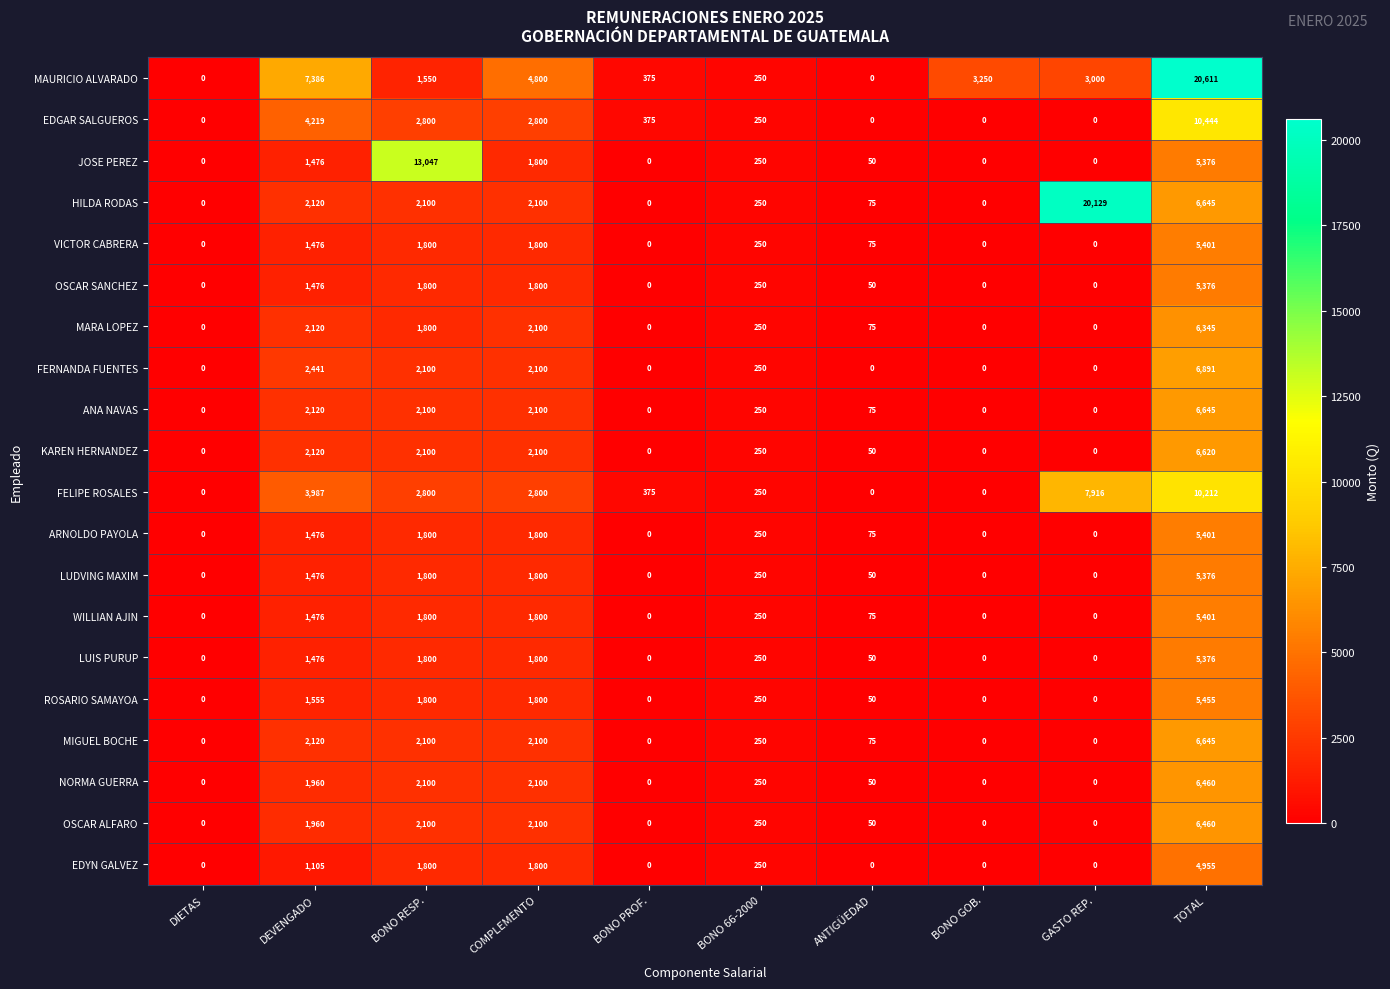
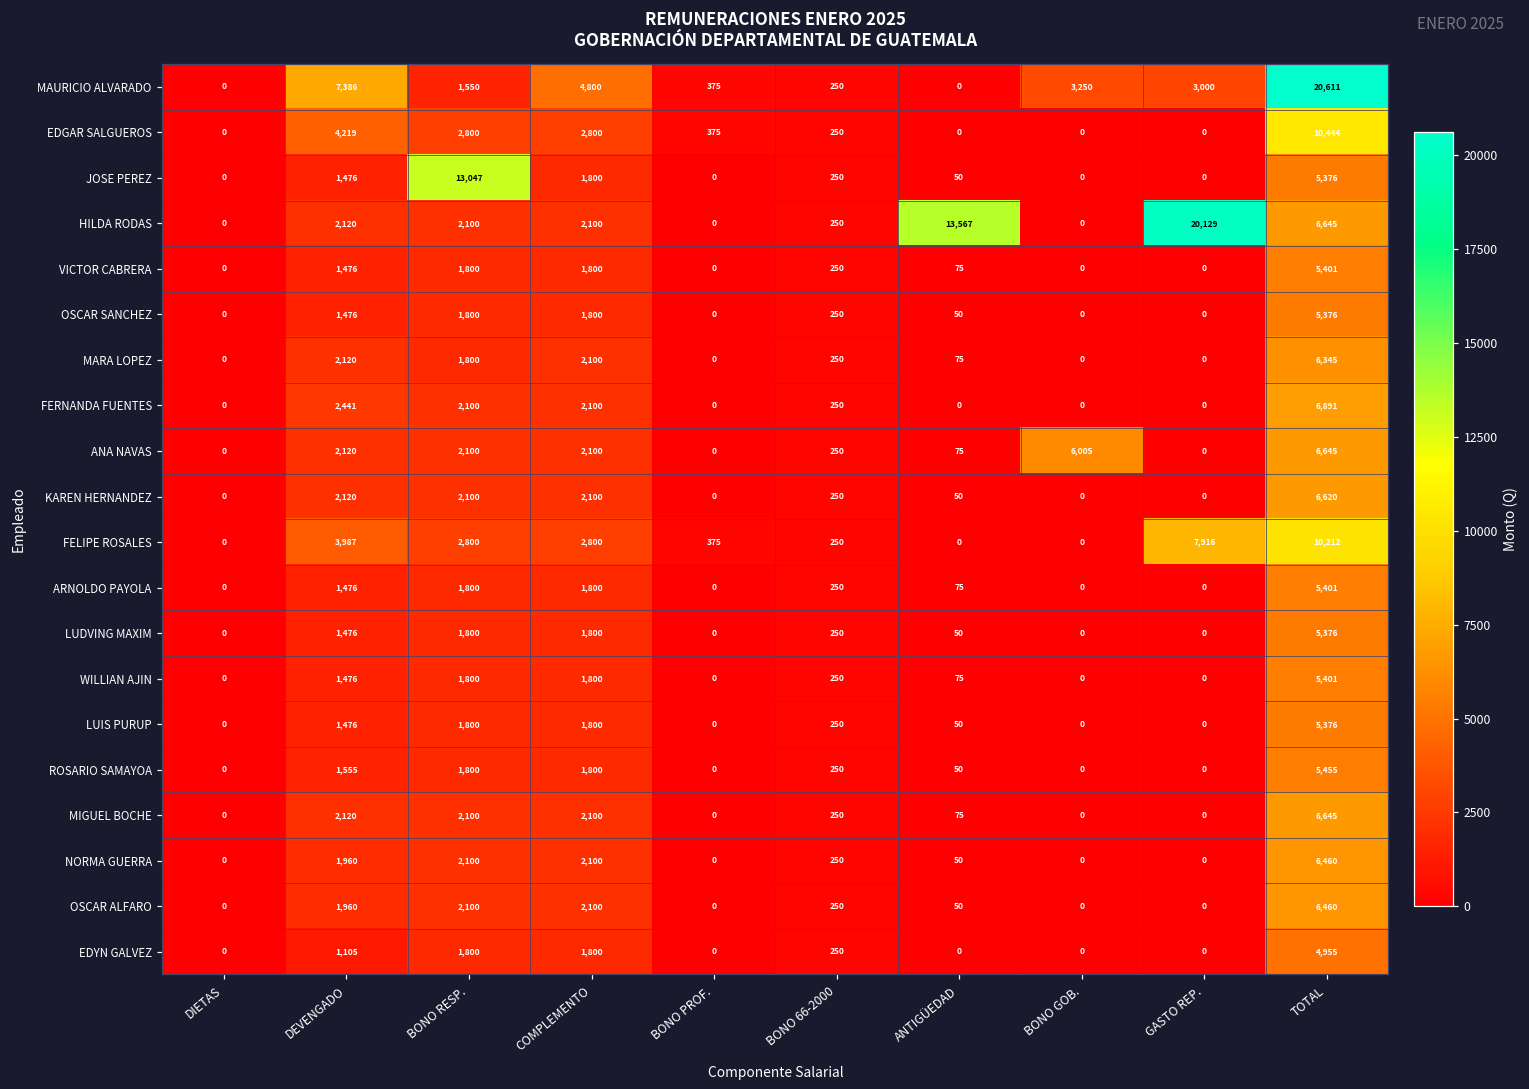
  {
    "MAURICIO ALVARADO": {
      "DIETAS": "0",
      "DEVENGADO": "7,386",
      "BONO RESP.": "1,550",
      "COMPLEMENTO": "4,800",
      "BONO PROF.": "375",
      "BONO 66-2000": "250",
      "ANTIGÜEDAD": "0",
      "BONO GOB.": "3,250",
      "GASTO REP.": "3,000",
      "TOTAL": "20,611"
    },
    "EDGAR SALGUEROS": {
      "DIETAS": "0",
      "DEVENGADO": "4,219",
      "BONO RESP.": "2,800",
      "COMPLEMENTO": "2,800",
      "BONO PROF.": "375",
      "BONO 66-2000": "250",
      "ANTIGÜEDAD": "0",
      "BONO GOB.": "0",
      "GASTO REP.": "0",
      "TOTAL": "10,444"
    },
    "JOSE PEREZ": {
      "DIETAS": "0",
      "DEVENGADO": "1,476",
      "BONO RESP.": "13,047",
      "COMPLEMENTO": "1,800",
      "BONO PROF.": "0",
      "BONO 66-2000": "250",
      "ANTIGÜEDAD": "50",
      "BONO GOB.": "0",
      "GASTO REP.": "0",
      "TOTAL": "5,376"
    },
    "HILDA RODAS": {
      "DIETAS": "0",
      "DEVENGADO": "2,120",
      "BONO RESP.": "2,100",
      "COMPLEMENTO": "2,100",
      "BONO PROF.": "0",
      "BONO 66-2000": "250",
-     "ANTIGÜEDAD": "75",
+     "ANTIGÜEDAD": "13,567",
      "BONO GOB.": "0",
      "GASTO REP.": "20,129",
      "TOTAL": "6,645"
    },
    "VICTOR CABRERA": {
      "DIETAS": "0",
      "DEVENGADO": "1,476",
      "BONO RESP.": "1,800",
      "COMPLEMENTO": "1,800",
      "BONO PROF.": "0",
      "BONO 66-2000": "250",
      "ANTIGÜEDAD": "75",
      "BONO GOB.": "0",
      "GASTO REP.": "0",
      "TOTAL": "5,401"
    },
    "OSCAR SANCHEZ": {
      "DIETAS": "0",
      "DEVENGADO": "1,476",
      "BONO RESP.": "1,800",
      "COMPLEMENTO": "1,800",
      "BONO PROF.": "0",
      "BONO 66-2000": "250",
      "ANTIGÜEDAD": "50",
      "BONO GOB.": "0",
      "GASTO REP.": "0",
      "TOTAL": "5,376"
    },
    "MARA LOPEZ": {
      "DIETAS": "0",
      "DEVENGADO": "2,120",
      "BONO RESP.": "1,800",
      "COMPLEMENTO": "2,100",
      "BONO PROF.": "0",
      "BONO 66-2000": "250",
      "ANTIGÜEDAD": "75",
      "BONO GOB.": "0",
      "GASTO REP.": "0",
      "TOTAL": "6,345"
    },
    "FERNANDA FUENTES": {
      "DIETAS": "0",
      "DEVENGADO": "2,441",
      "BONO RESP.": "2,100",
      "COMPLEMENTO": "2,100",
      "BONO PROF.": "0",
      "BONO 66-2000": "250",
      "ANTIGÜEDAD": "0",
      "BONO GOB.": "0",
      "GASTO REP.": "0",
      "TOTAL": "6,891"
    },
    "ANA NAVAS": {
      "DIETAS": "0",
      "DEVENGADO": "2,120",
      "BONO RESP.": "2,100",
      "COMPLEMENTO": "2,100",
      "BONO PROF.": "0",
      "BONO 66-2000": "250",
      "ANTIGÜEDAD": "75",
-     "BONO GOB.": "0",
+     "BONO GOB.": "6,005",
      "GASTO REP.": "0",
      "TOTAL": "6,645"
    },
    "KAREN HERNANDEZ": {
      "DIETAS": "0",
      "DEVENGADO": "2,120",
      "BONO RESP.": "2,100",
      "COMPLEMENTO": "2,100",
      "BONO PROF.": "0",
      "BONO 66-2000": "250",
      "ANTIGÜEDAD": "50",
      "BONO GOB.": "0",
      "GASTO REP.": "0",
      "TOTAL": "6,620"
    },
    "FELIPE ROSALES": {
      "DIETAS": "0",
      "DEVENGADO": "3,987",
      "BONO RESP.": "2,800",
      "COMPLEMENTO": "2,800",
      "BONO PROF.": "375",
      "BONO 66-2000": "250",
      "ANTIGÜEDAD": "0",
      "BONO GOB.": "0",
      "GASTO REP.": "7,916",
      "TOTAL": "10,212"
    },
    "ARNOLDO PAYOLA": {
      "DIETAS": "0",
      "DEVENGADO": "1,476",
      "BONO RESP.": "1,800",
      "COMPLEMENTO": "1,800",
      "BONO PROF.": "0",
      "BONO 66-2000": "250",
      "ANTIGÜEDAD": "75",
      "BONO GOB.": "0",
      "GASTO REP.": "0",
      "TOTAL": "5,401"
    },
    "LUDVING MAXIM": {
      "DIETAS": "0",
      "DEVENGADO": "1,476",
      "BONO RESP.": "1,800",
      "COMPLEMENTO": "1,800",
      "BONO PROF.": "0",
      "BONO 66-2000": "250",
      "ANTIGÜEDAD": "50",
      "BONO GOB.": "0",
      "GASTO REP.": "0",
      "TOTAL": "5,376"
    },
    "WILLIAN AJIN": {
      "DIETAS": "0",
      "DEVENGADO": "1,476",
      "BONO RESP.": "1,800",
      "COMPLEMENTO": "1,800",
      "BONO PROF.": "0",
      "BONO 66-2000": "250",
      "ANTIGÜEDAD": "75",
      "BONO GOB.": "0",
      "GASTO REP.": "0",
      "TOTAL": "5,401"
    },
    "LUIS PURUP": {
      "DIETAS": "0",
      "DEVENGADO": "1,476",
      "BONO RESP.": "1,800",
      "COMPLEMENTO": "1,800",
      "BONO PROF.": "0",
      "BONO 66-2000": "250",
      "ANTIGÜEDAD": "50",
      "BONO GOB.": "0",
      "GASTO REP.": "0",
      "TOTAL": "5,376"
    },
    "ROSARIO SAMAYOA": {
      "DIETAS": "0",
      "DEVENGADO": "1,555",
      "BONO RESP.": "1,800",
      "COMPLEMENTO": "1,800",
      "BONO PROF.": "0",
      "BONO 66-2000": "250",
      "ANTIGÜEDAD": "50",
      "BONO GOB.": "0",
      "GASTO REP.": "0",
      "TOTAL": "5,455"
    },
    "MIGUEL BOCHE": {
      "DIETAS": "0",
      "DEVENGADO": "2,120",
      "BONO RESP.": "2,100",
      "COMPLEMENTO": "2,100",
      "BONO PROF.": "0",
      "BONO 66-2000": "250",
      "ANTIGÜEDAD": "75",
      "BONO GOB.": "0",
      "GASTO REP.": "0",
      "TOTAL": "6,645"
    },
    "NORMA GUERRA": {
      "DIETAS": "0",
      "DEVENGADO": "1,960",
      "BONO RESP.": "2,100",
      "COMPLEMENTO": "2,100",
      "BONO PROF.": "0",
      "BONO 66-2000": "250",
      "ANTIGÜEDAD": "50",
      "BONO GOB.": "0",
      "GASTO REP.": "0",
      "TOTAL": "6,460"
    },
    "OSCAR ALFARO": {
      "DIETAS": "0",
      "DEVENGADO": "1,960",
      "BONO RESP.": "2,100",
      "COMPLEMENTO": "2,100",
      "BONO PROF.": "0",
      "BONO 66-2000": "250",
      "ANTIGÜEDAD": "50",
      "BONO GOB.": "0",
      "GASTO REP.": "0",
      "TOTAL": "6,460"
    },
    "EDYN GALVEZ": {
      "DIETAS": "0",
      "DEVENGADO": "1,105",
      "BONO RESP.": "1,800",
      "COMPLEMENTO": "1,800",
      "BONO PROF.": "0",
      "BONO 66-2000": "250",
      "ANTIGÜEDAD": "0",
      "BONO GOB.": "0",
      "GASTO REP.": "0",
      "TOTAL": "4,955"
    }
  }
